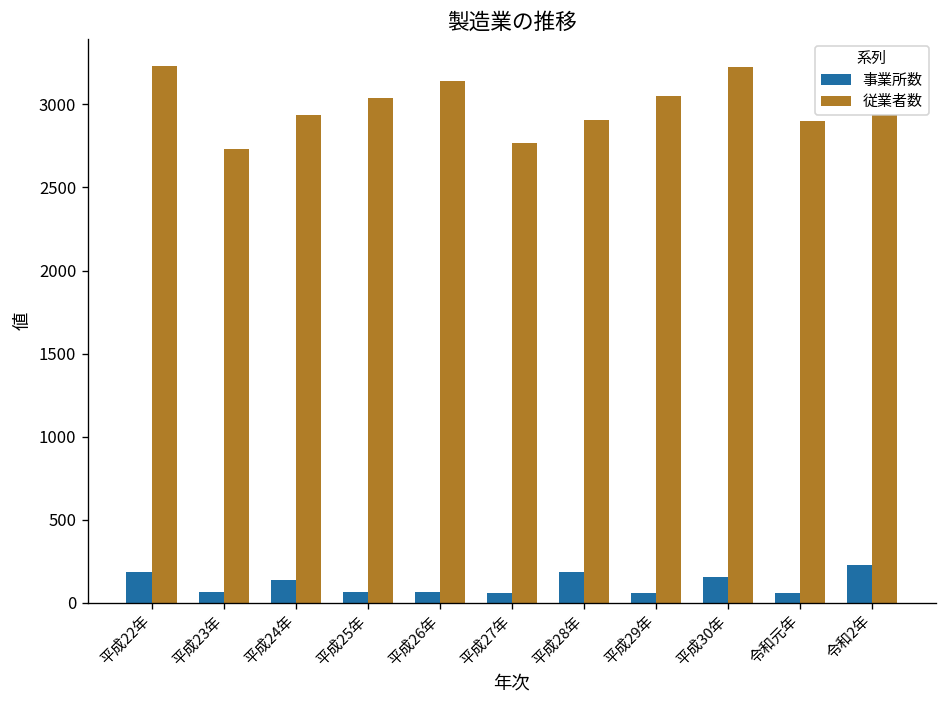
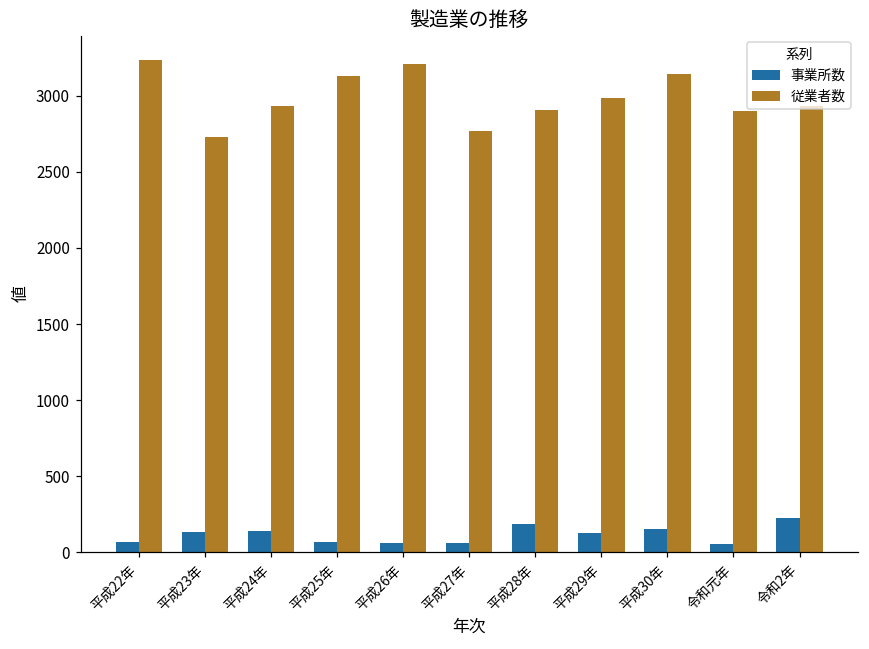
  {
    "事業所数": {
-     "平成22年": 190,
-     "平成23年": 60,
+     "平成22年": 70,
+     "平成23年": 130,
      "平成24年": 140,
      "平成25年": 70,
      "平成26年": 60,
      "平成27年": 60,
      "平成28年": 190,
-     "平成29年": 60,
+     "平成29年": 130,
      "平成30年": 150,
      "令和元年": 60,
      "令和2年": 230
    },
    "従業者数": {
      "平成22年": 3230,
      "平成23年": 2730,
      "平成24年": 2940,
-     "平成25年": 3040,
-     "平成26年": 3140,
+     "平成25年": 3130,
+     "平成26年": 3210,
      "平成27年": 2770,
      "平成28年": 2910,
-     "平成29年": 3050,
-     "平成30年": 3230,
+     "平成29年": 2990,
+     "平成30年": 3140,
      "令和元年": 2900
    }
  }
